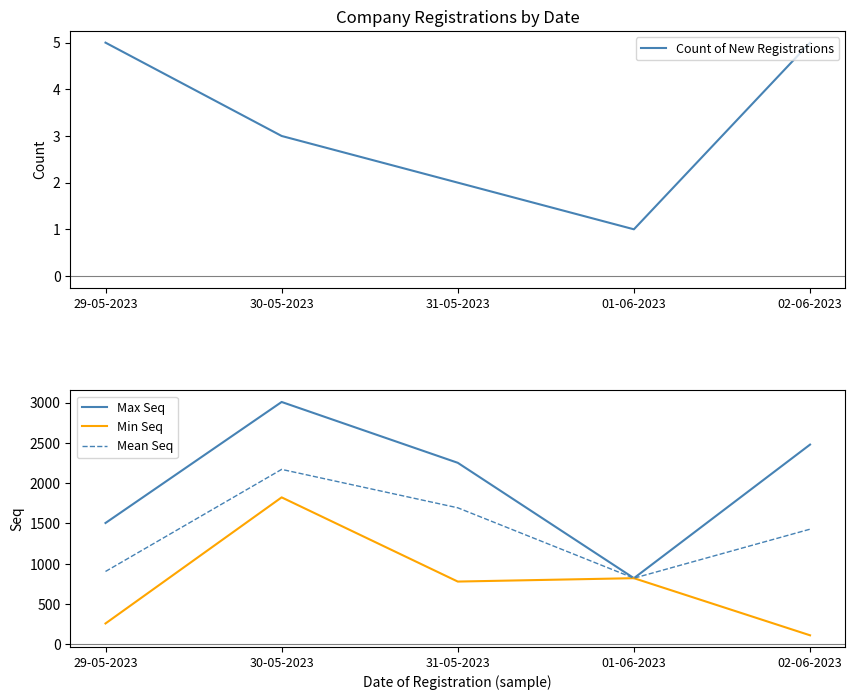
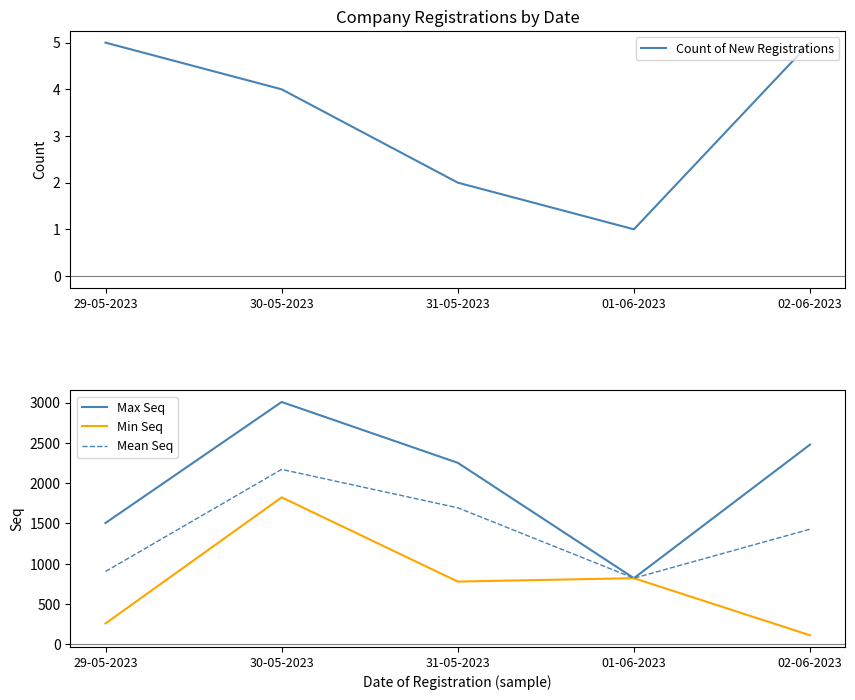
  {
    "Company Registrations by Date": {
      "29-05-2023": 5,
-     "30-05-2023": 3,
+     "30-05-2023": 4,
      "31-05-2023": 2,
      "01-06-2023": 1
    }
  }
